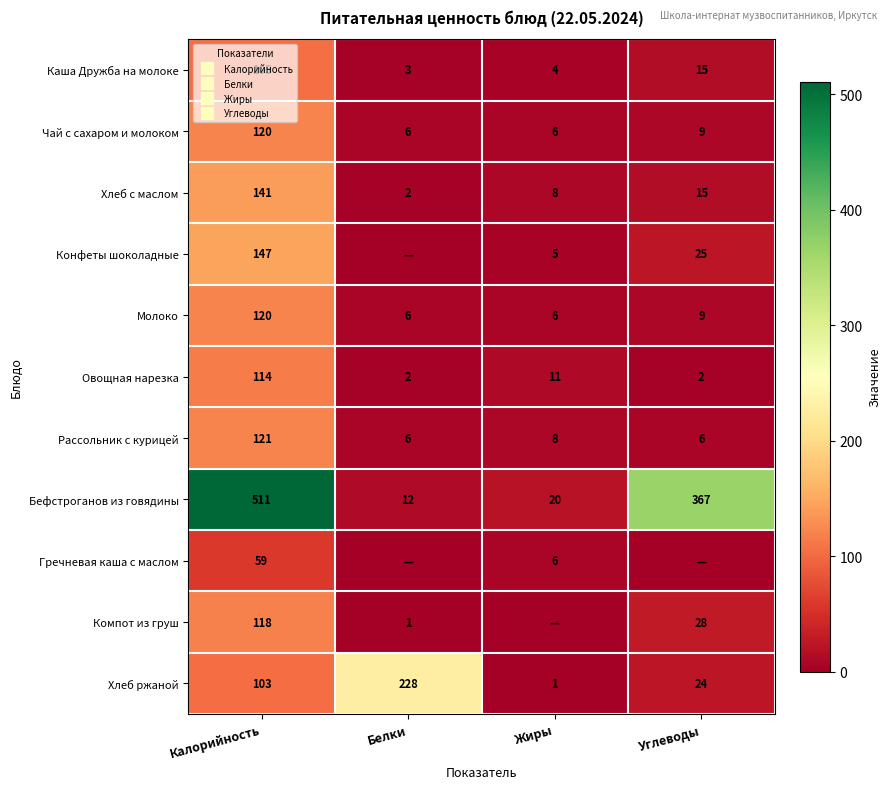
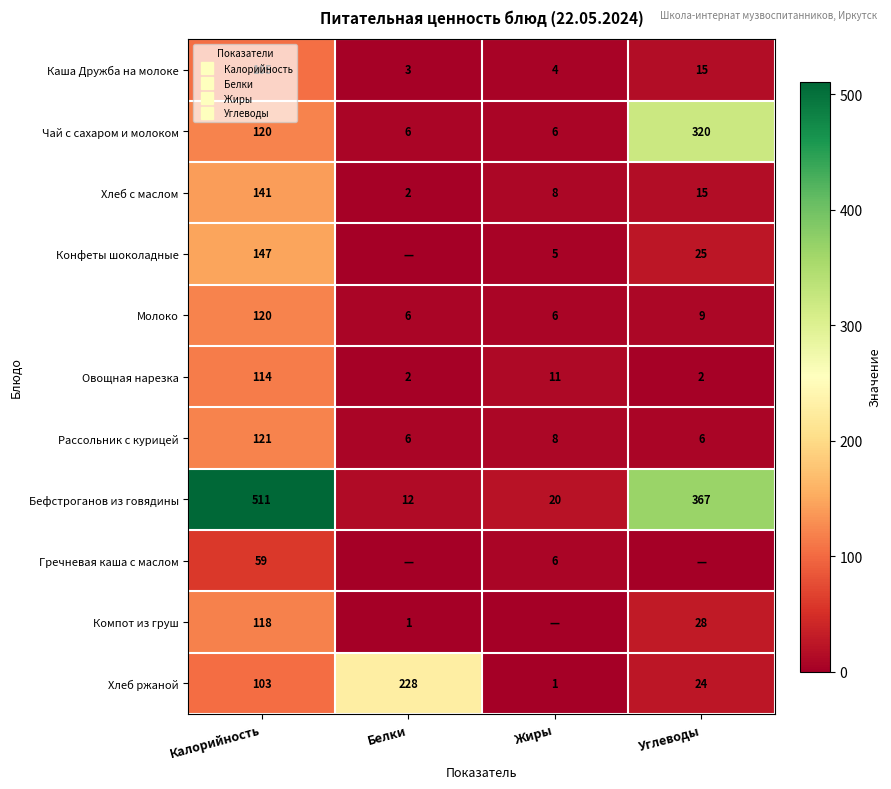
  {
    "Каша Дружба на молоке": {
      "Белки": 3,
      "Жиры": 4,
      "Углеводы": 15
    },
    "Чай с сахаром и молоком": {
      "Калорийность": 120,
      "Белки": 6,
      "Жиры": 6,
-     "Углеводы": 9
+     "Углеводы": 320
    },
    "Хлеб с маслом": {
      "Калорийность": 141,
      "Белки": 2,
      "Жиры": 8,
      "Углеводы": 15
    },
    "Конфеты шоколадные": {
      "Калорийность": 147,
      "Жиры": 5,
      "Углеводы": 25
    },
    "Молоко": {
      "Калорийность": 120,
      "Белки": 6,
      "Жиры": 6,
      "Углеводы": 9
    },
    "Овощная нарезка": {
      "Калорийность": 114,
      "Белки": 2,
      "Жиры": 11,
      "Углеводы": 2
    },
    "Рассольник с курицей": {
      "Калорийность": 121,
      "Белки": 6,
      "Жиры": 8,
      "Углеводы": 6
    },
    "Бефстроганов из говядины": {
      "Калорийность": 511,
      "Белки": 12,
      "Жиры": 20,
      "Углеводы": 367
    },
    "Гречневая каша с маслом": {
      "Калорийность": 59,
      "Жиры": 6
    },
    "Компот из груш": {
      "Калорийность": 118,
      "Белки": 1,
      "Углеводы": 28
    },
    "Хлеб ржаной": {
      "Калорийность": 103,
      "Белки": 228,
      "Жиры": 1,
      "Углеводы": 24
    }
  }
